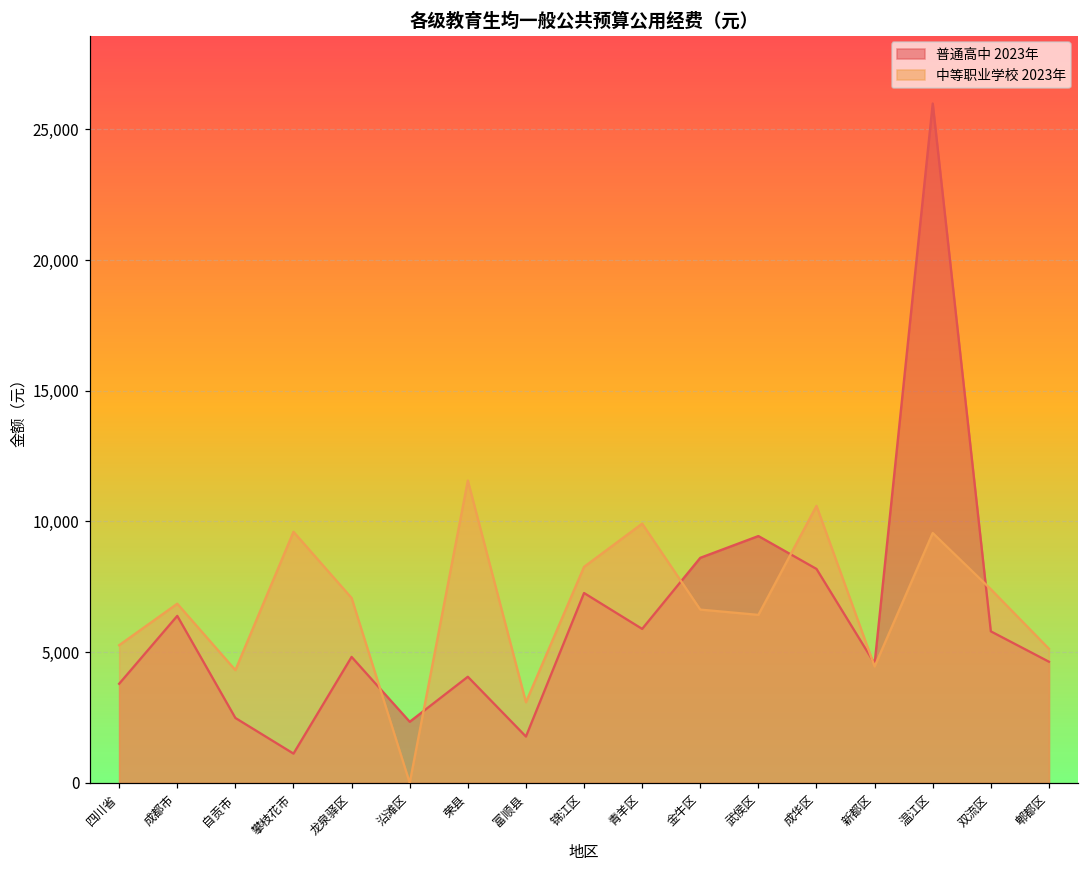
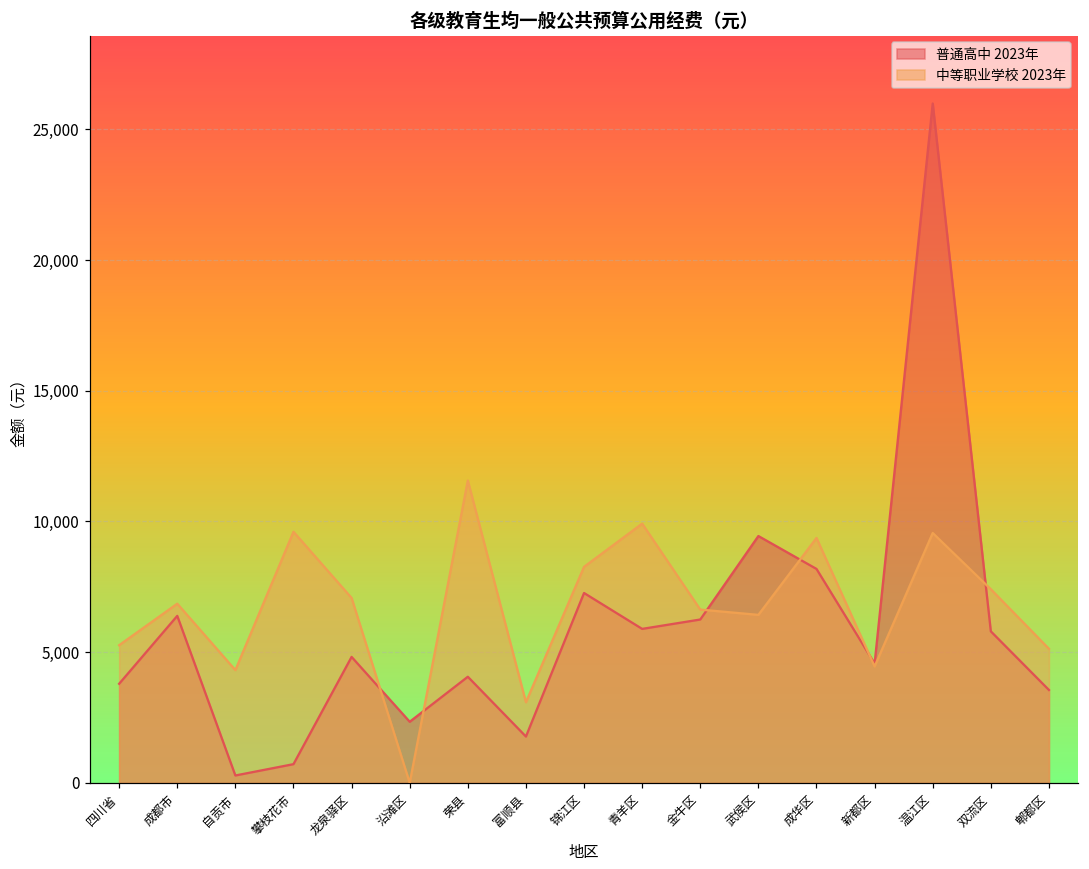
  {
    "普通高中 2023年": {
      "四川省": "3,800",
      "成都市": "6,400",
-     "自贡市": "2,500",
-     "攀枝花市": "1,100",
+     "自贡市": "300",
+     "攀枝花市": "700",
      "龙泉驿区": "4,800",
      "沿滩区": "2,300",
      "荣县": "4,100",
      "富顺县": "1,800",
      "锦江区": "7,300",
      "青羊区": "5,900",
-     "金牛区": "8,600",
+     "金牛区": "6,200",
      "武侯区": "9,400",
      "成华区": "8,200",
      "新都区": "4,600",
      "温江区": "26,000",
      "双流区": "5,800",
-     "郫都区": "4,600"
+     "郫都区": "3,600"
    },
    "中等职业学校 2023年": {
      "四川省": "5,300",
      "成都市": "6,900",
      "自贡市": "4,300",
      "攀枝花市": "9,600",
      "龙泉驿区": "7,100",
      "沿滩区": "0",
      "荣县": "11,600",
      "富顺县": "3,100",
      "锦江区": "8,300",
      "青羊区": "9,900",
      "金牛区": "6,600",
      "武侯区": "6,400",
-     "成华区": "10,600",
+     "成华区": "9,400",
      "新都区": "4,500",
      "温江区": "9,600",
      "双流区": "7,400",
      "郫都区": "5,100"
    }
  }
